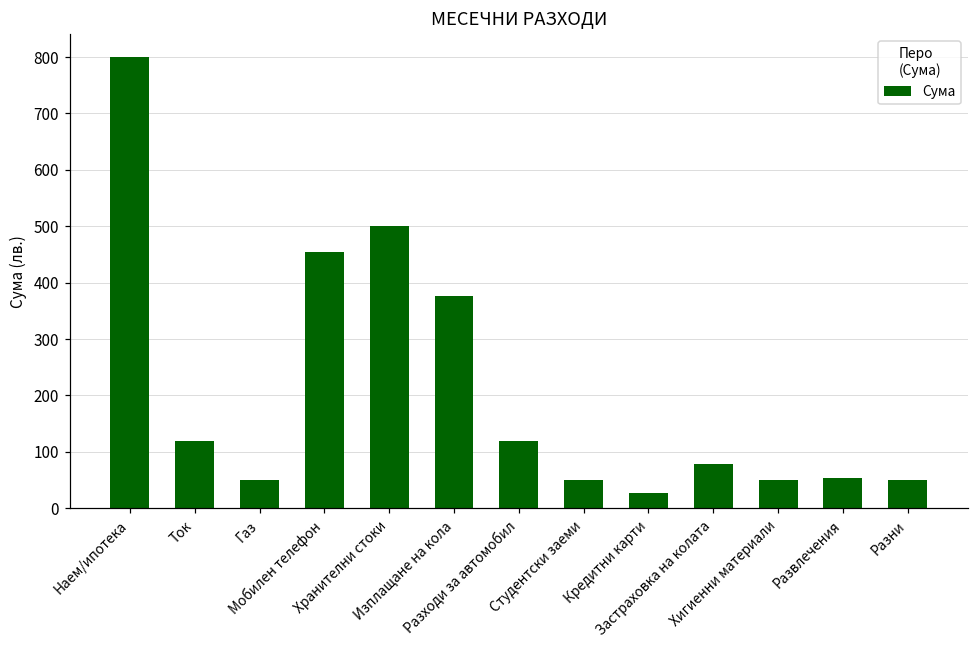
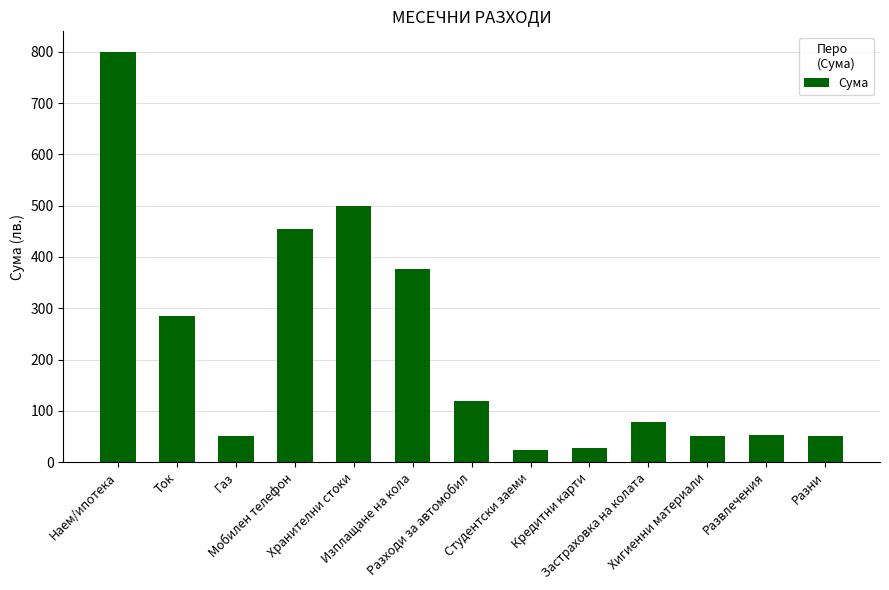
  {
    "Наем/ипотека": 800,
-   "Ток": 120,
+   "Ток": 290,
    "Газ": 50,
    "Мобилен телефон": 460,
    "Хранителни стоки": 500,
    "Изплащане на кола": 380,
    "Разходи за автомобил": 120,
-   "Студентски заеми": 50,
+   "Студентски заеми": 20,
    "Кредитни карти": 30,
    "Застраховка на колата": 80,
    "Хигиенни материали": 50,
    "Развлечения": 50,
    "Разни": 50
  }
